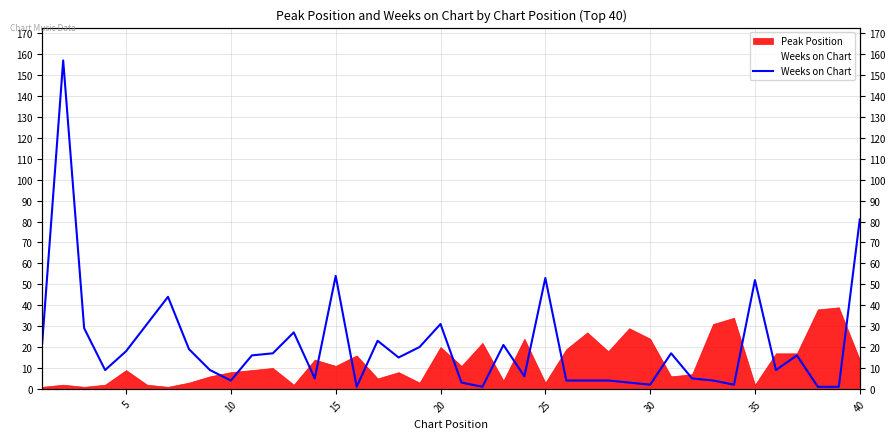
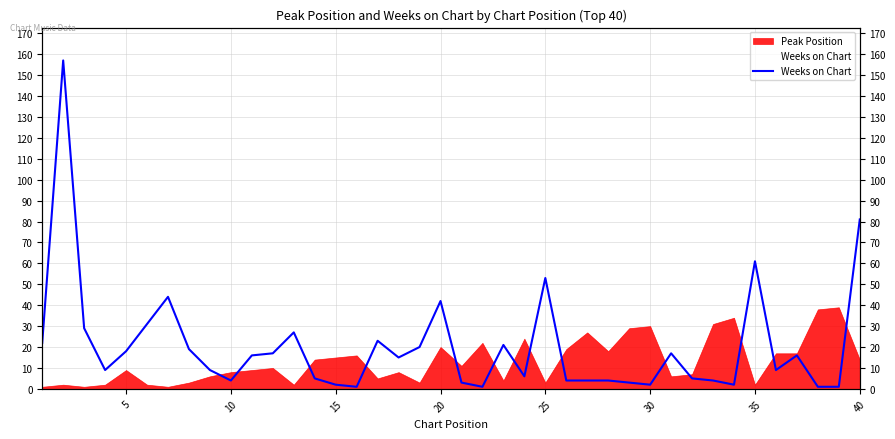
  {
    "Weeks on Chart": {
      "5": 18,
      "10": 4,
-     "15": 54,
-     "20": 31,
+     "15": 2,
+     "20": 42,
      "25": 53,
      "30": 2,
-     "35": 52,
+     "35": 61,
      "40": 81
    },
    "Peak Position": {
      "5": 9,
      "10": 8,
-     "15": 11,
+     "15": 15,
      "20": 20,
      "25": 3,
-     "30": 24,
+     "30": 30,
      "35": 2,
      "40": 14
    }
  }
